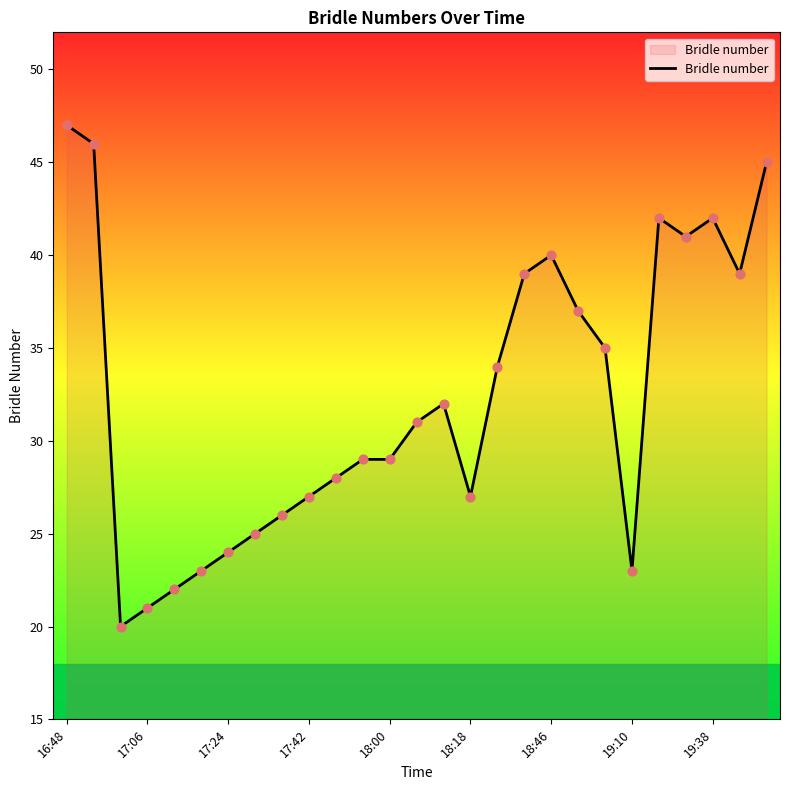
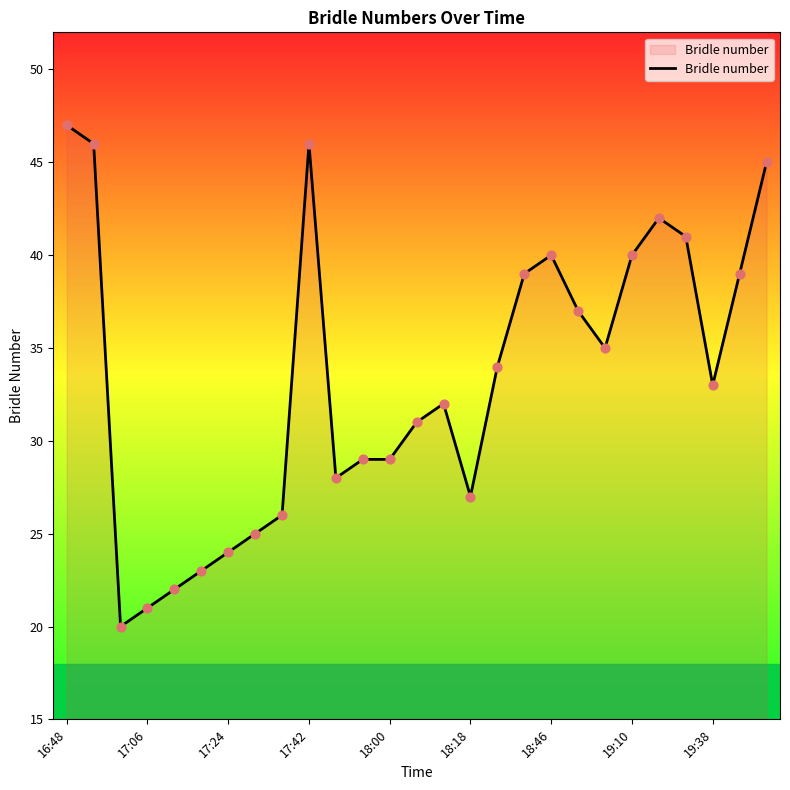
  {
    "16:48": 47,
    "17:06": 21,
    "17:24": 24,
-   "17:42": 27,
+   "17:42": 46,
    "18:00": 29,
    "18:18": 27,
    "18:46": 40,
-   "19:10": 23,
-   "19:38": 42
+   "19:10": 40,
+   "19:38": 33
  }
